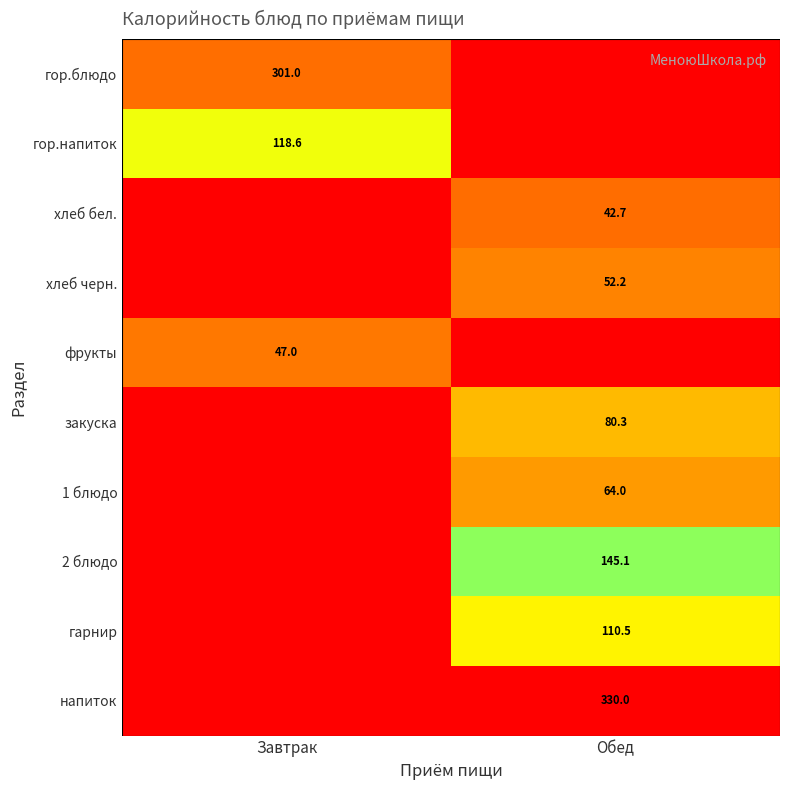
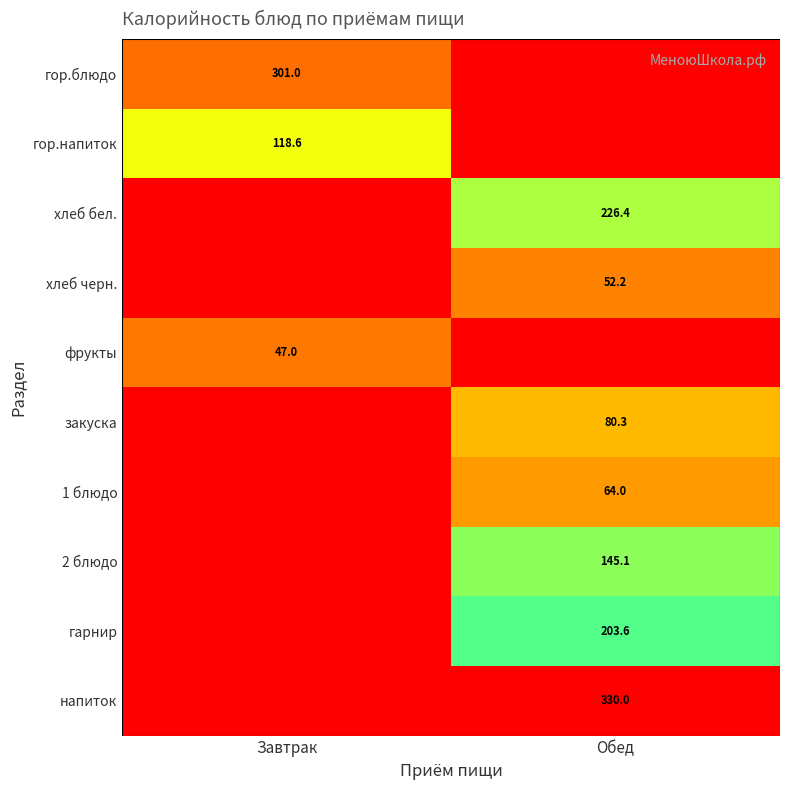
  {
    "гор.блюдо": {
      "Завтрак": 301.0
    },
    "гор.напиток": {
      "Завтрак": 118.6
    },
    "хлеб бел.": {
-     "Обед": 42.7
+     "Обед": 226.4
    },
    "хлеб черн.": {
      "Обед": 52.2
    },
    "фрукты": {
      "Завтрак": 47.0
    },
    "закуска": {
      "Обед": 80.3
    },
    "1 блюдо": {
      "Обед": 64.0
    },
    "2 блюдо": {
      "Обед": 145.1
    },
    "гарнир": {
-     "Обед": 110.5
+     "Обед": 203.6
    },
    "напиток": {
      "Обед": 330.0
    }
  }
